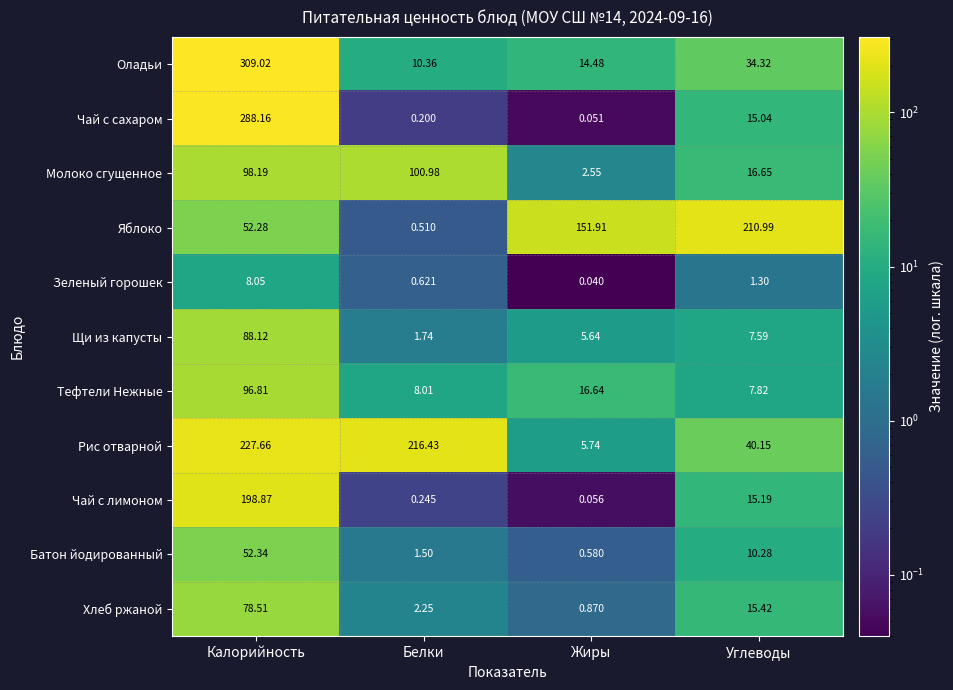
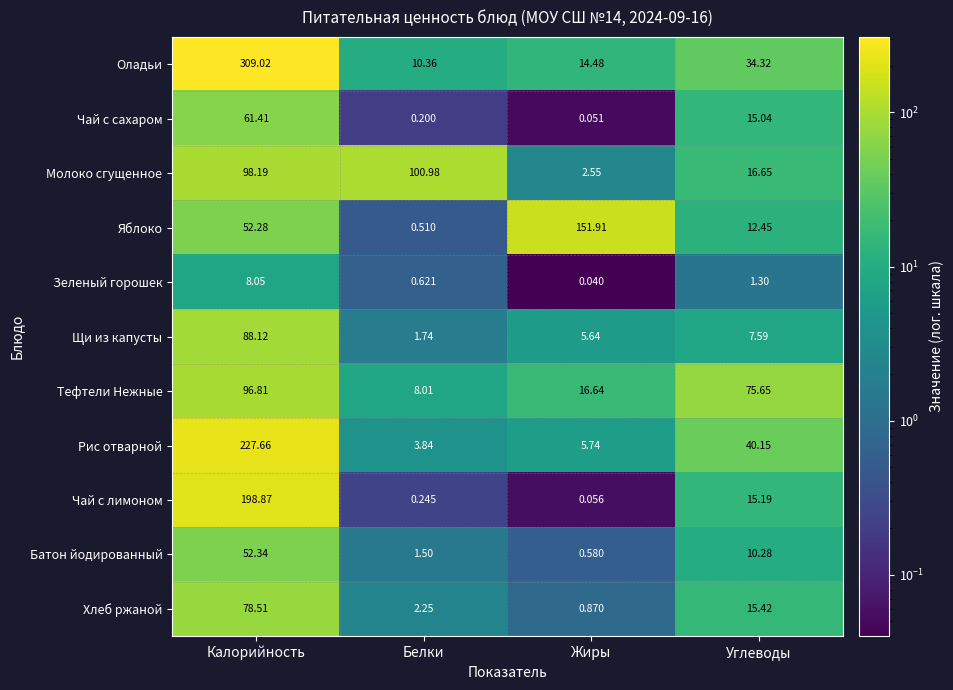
  {
    "Оладьи": {
      "Калорийность": 309.02,
      "Белки": 10.36,
      "Жиры": 14.48,
      "Углеводы": 34.32
    },
    "Чай с сахаром": {
-     "Калорийность": 288.16,
+     "Калорийность": 61.41,
      "Белки": 0.200,
      "Жиры": 0.051,
      "Углеводы": 15.04
    },
    "Молоко сгущенное": {
      "Калорийность": 98.19,
      "Белки": 100.98,
      "Жиры": 2.55,
      "Углеводы": 16.65
    },
    "Яблоко": {
      "Калорийность": 52.28,
      "Белки": 0.510,
      "Жиры": 151.91,
-     "Углеводы": 210.99
+     "Углеводы": 12.45
    },
    "Зеленый горошек": {
      "Калорийность": 8.05,
      "Белки": 0.621,
      "Жиры": 0.040,
      "Углеводы": 1.30
    },
    "Щи из капусты": {
      "Калорийность": 88.12,
      "Белки": 1.74,
      "Жиры": 5.64,
      "Углеводы": 7.59
    },
    "Тефтели Нежные": {
      "Калорийность": 96.81,
      "Белки": 8.01,
      "Жиры": 16.64,
-     "Углеводы": 7.82
+     "Углеводы": 75.65
    },
    "Рис отварной": {
      "Калорийность": 227.66,
-     "Белки": 216.43,
+     "Белки": 3.84,
      "Жиры": 5.74,
      "Углеводы": 40.15
    },
    "Чай с лимоном": {
      "Калорийность": 198.87,
      "Белки": 0.245,
      "Жиры": 0.056,
      "Углеводы": 15.19
    },
    "Батон йодированный": {
      "Калорийность": 52.34,
      "Белки": 1.50,
      "Жиры": 0.580,
      "Углеводы": 10.28
    },
    "Хлеб ржаной": {
      "Калорийность": 78.51,
      "Белки": 2.25,
      "Жиры": 0.870,
      "Углеводы": 15.42
    }
  }
